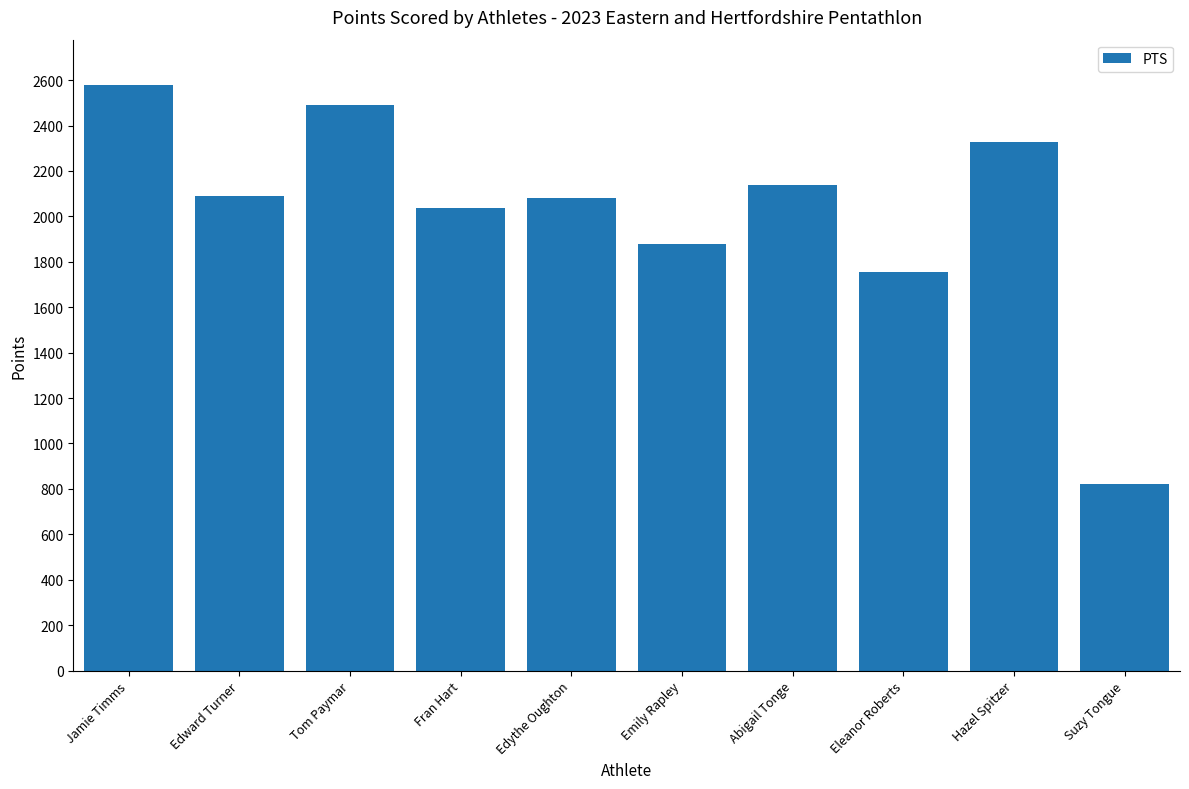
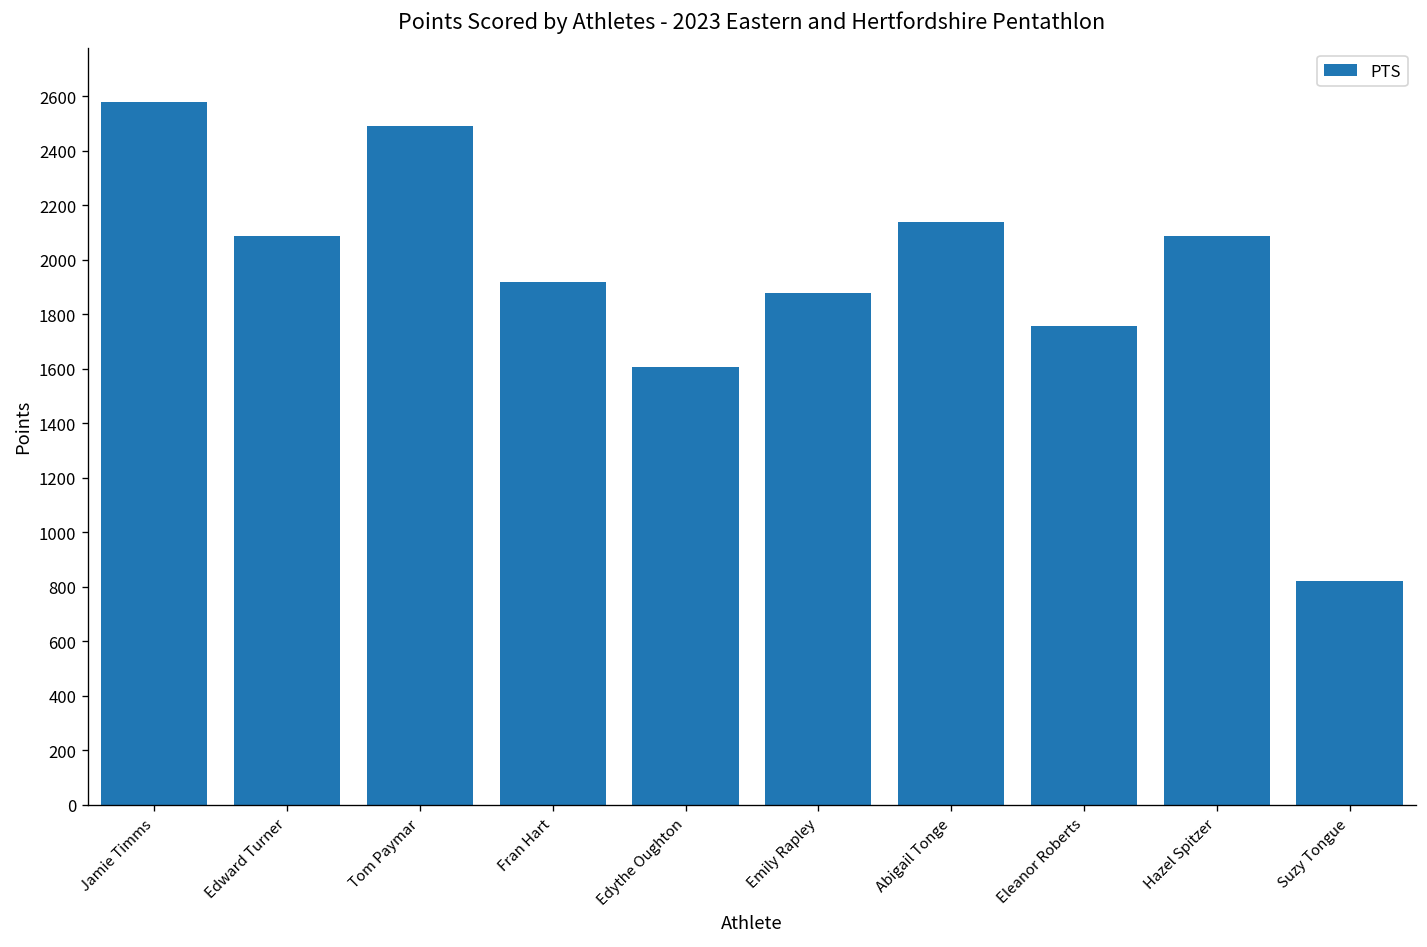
  {
    "Jamie Timms": 2580,
    "Edward Turner": 2090,
    "Tom Paymar": 2490,
-   "Fran Hart": 2040,
-   "Edythe Oughton": 2080,
+   "Fran Hart": 1920,
+   "Edythe Oughton": 1610,
    "Emily Rapley": 1880,
    "Abigail Tonge": 2140,
    "Eleanor Roberts": 1760,
-   "Hazel Spitzer": 2330,
+   "Hazel Spitzer": 2090,
    "Suzy Tongue": 820
  }
